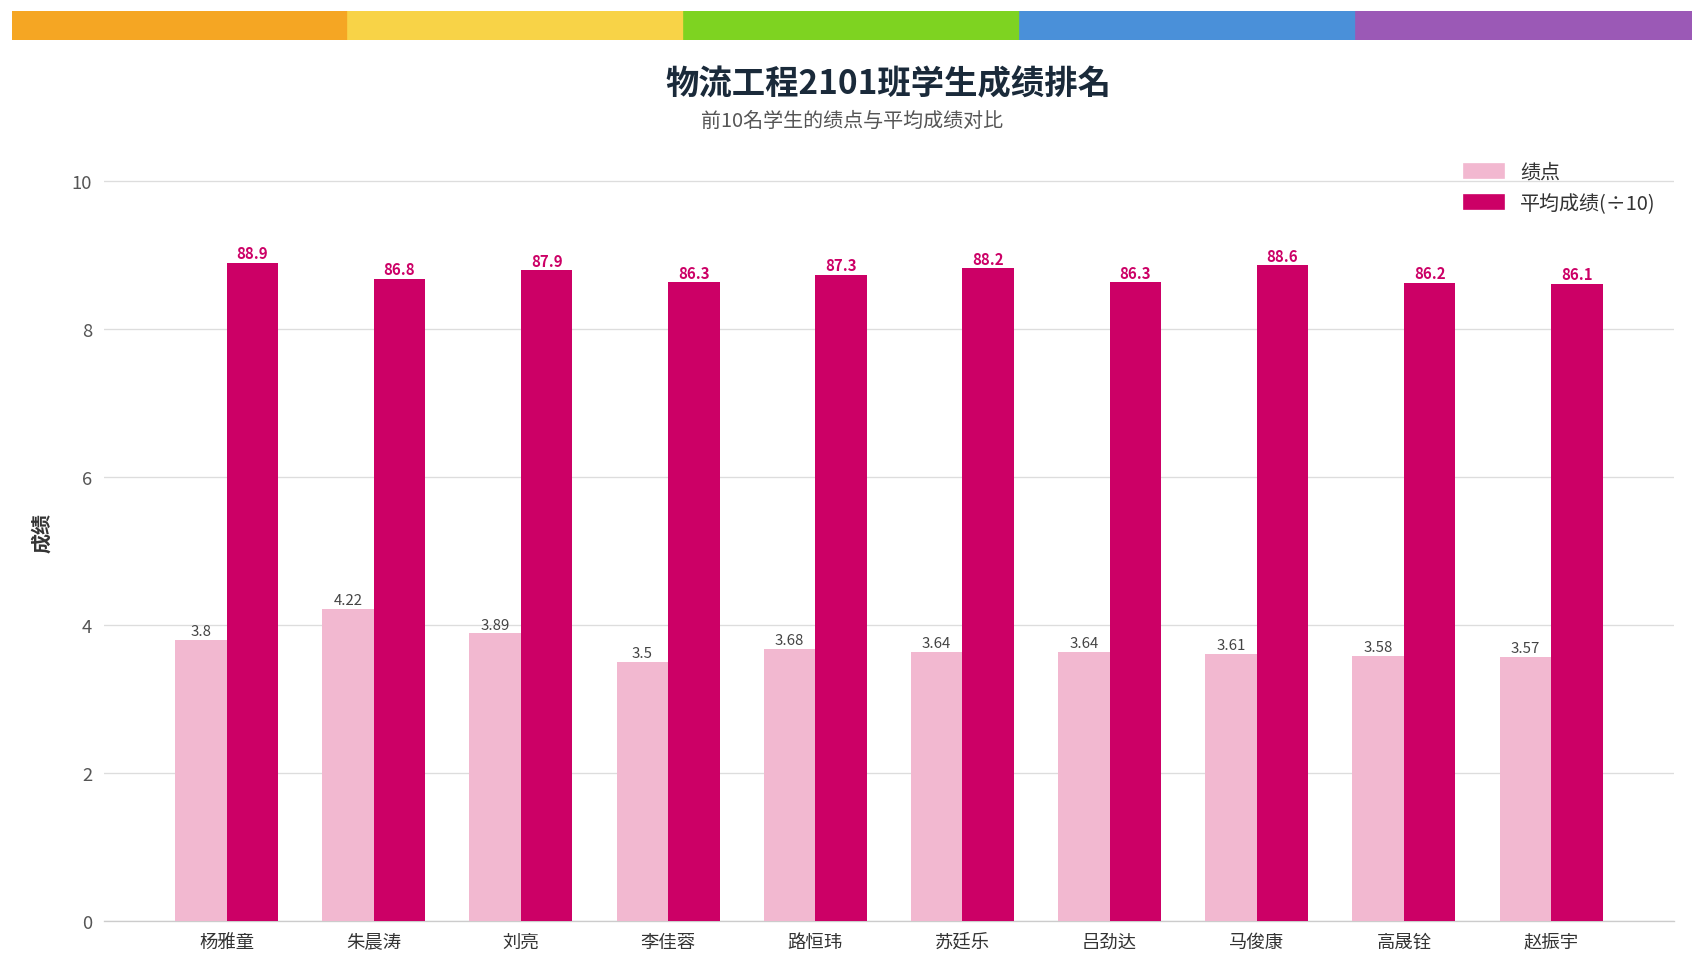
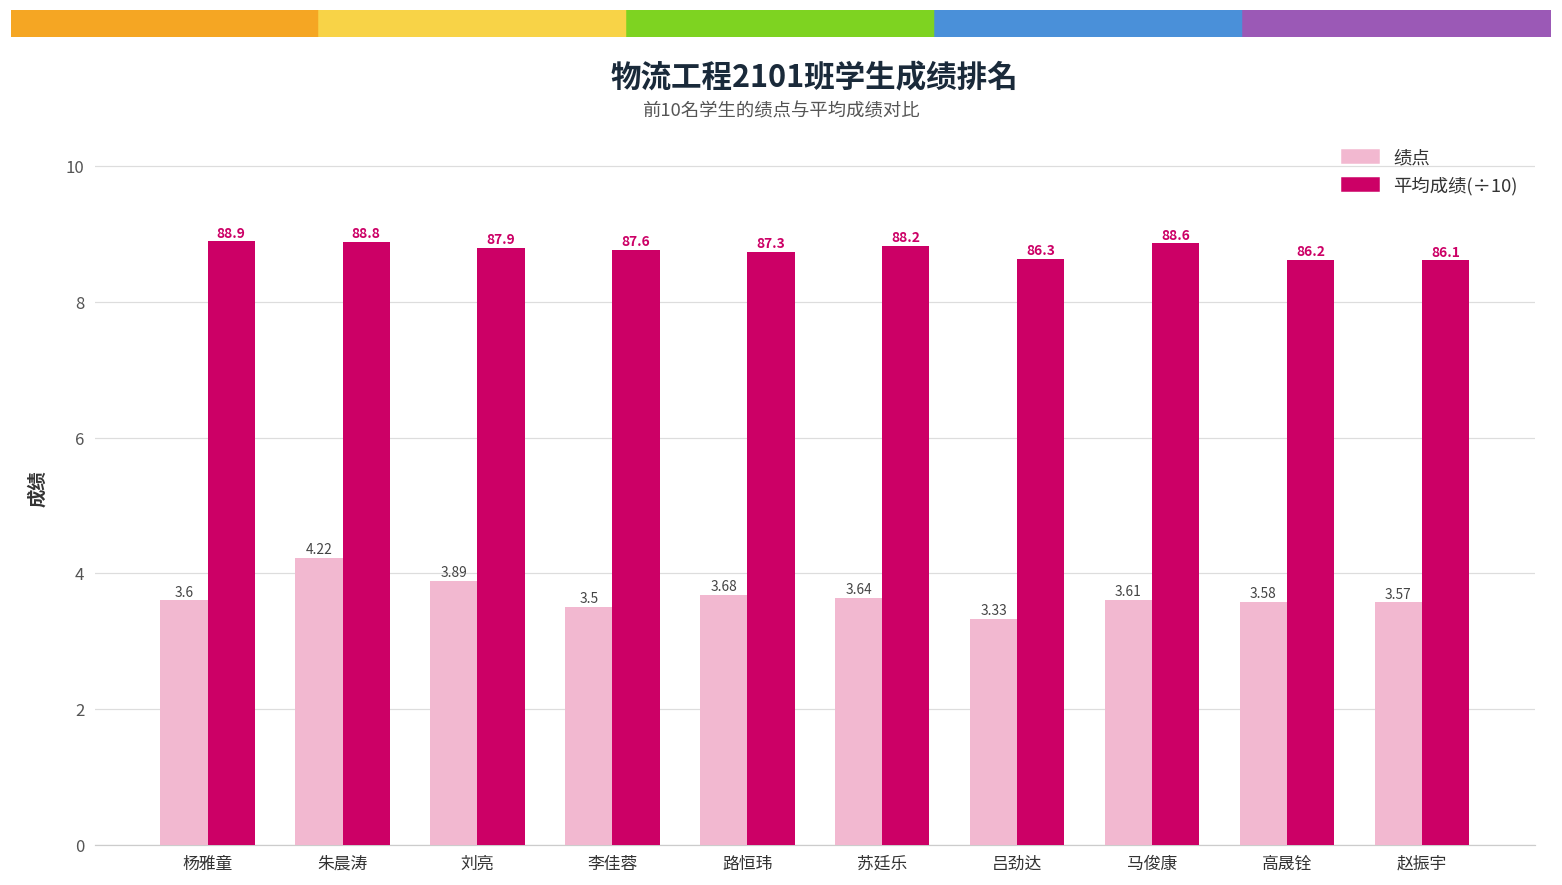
  {
    "绩点": {
-     "杨雅童": 3.8,
+     "杨雅童": 3.6,
      "朱晨涛": 4.22,
      "刘亮": 3.89,
      "李佳蓉": 3.5,
      "路恒玮": 3.68,
      "苏廷乐": 3.64,
-     "吕劲达": 3.64,
+     "吕劲达": 3.33,
      "马俊康": 3.61,
      "高晟铨": 3.58,
      "赵振宇": 3.57
    },
    "平均成绩(÷10)": {
-     "朱晨涛": 86.8,
-     "李佳蓉": 86.3
+     "朱晨涛": 88.8,
+     "李佳蓉": 87.6
    }
  }
